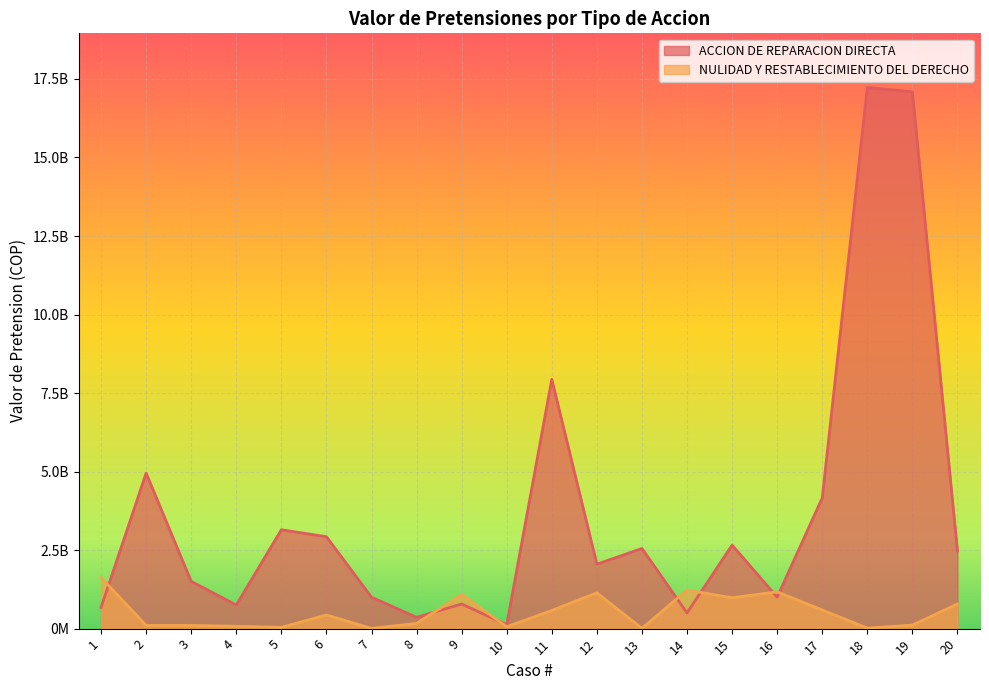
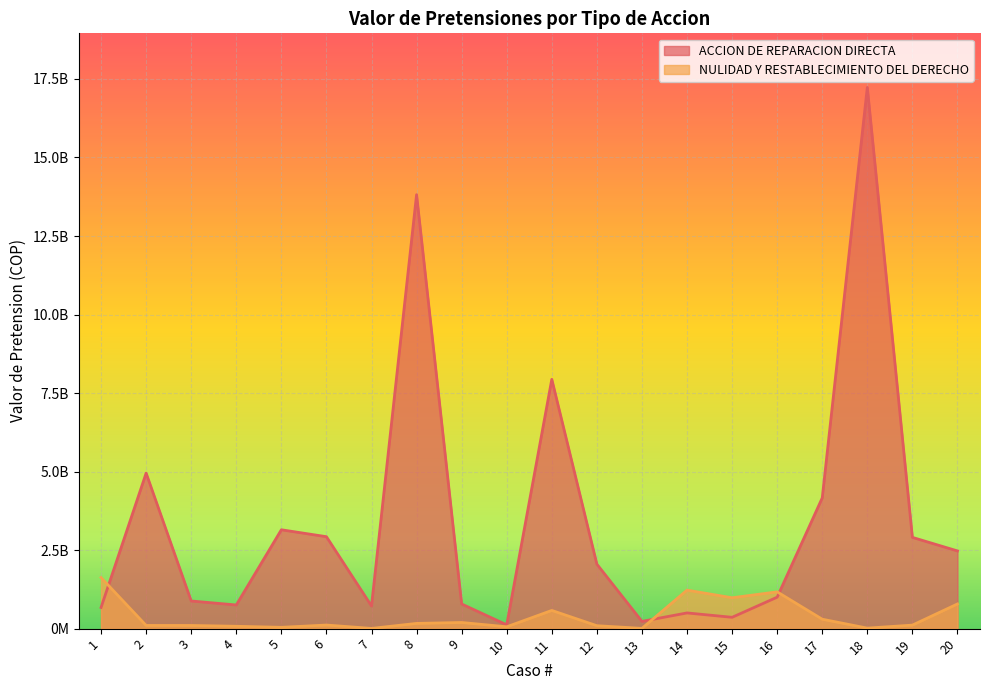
  {
    "ACCION DE REPARACION DIRECTA": {
      "1": 700000000,
      "2": 5000000000,
-     "3": 1500000000,
+     "3": 900000000,
      "4": 800000000,
      "5": 3100000000,
      "6": 2900000000,
-     "7": 1000000000,
-     "8": 400000000,
+     "7": 700000000,
+     "8": 13800000000,
      "9": 800000000,
      "11": 7900000000,
      "12": 2100000000,
-     "13": 2600000000,
+     "13": 200000000,
      "14": 500000000,
-     "15": 2700000000,
+     "15": 400000000,
      "16": 1000000000,
      "17": 4200000000,
      "18": 17200000000,
-     "19": 17100000000,
+     "19": 2900000000,
      "20": 2500000000
    },
    "NULIDAD Y RESTABLECIMIENTO DEL DERECHO": {
      "1": 1600000000,
      "2": 100000000,
      "3": 100000000,
      "4": 100000000,
      "5": 0,
-     "6": 400000000,
+     "6": 100000000,
      "7": 0,
      "8": 200000000,
-     "9": 1100000000,
+     "9": 200000000,
      "11": 600000000,
-     "12": 1100000000,
+     "12": 100000000,
      "13": 0,
      "14": 1200000000,
      "15": 1000000000,
      "16": 1200000000,
-     "17": 600000000,
+     "17": 300000000,
      "18": 0,
      "19": 100000000,
      "20": 800000000
    }
  }
